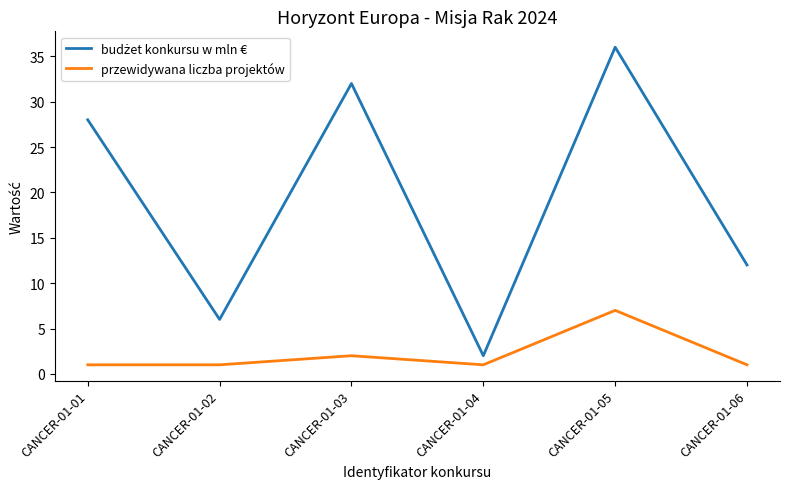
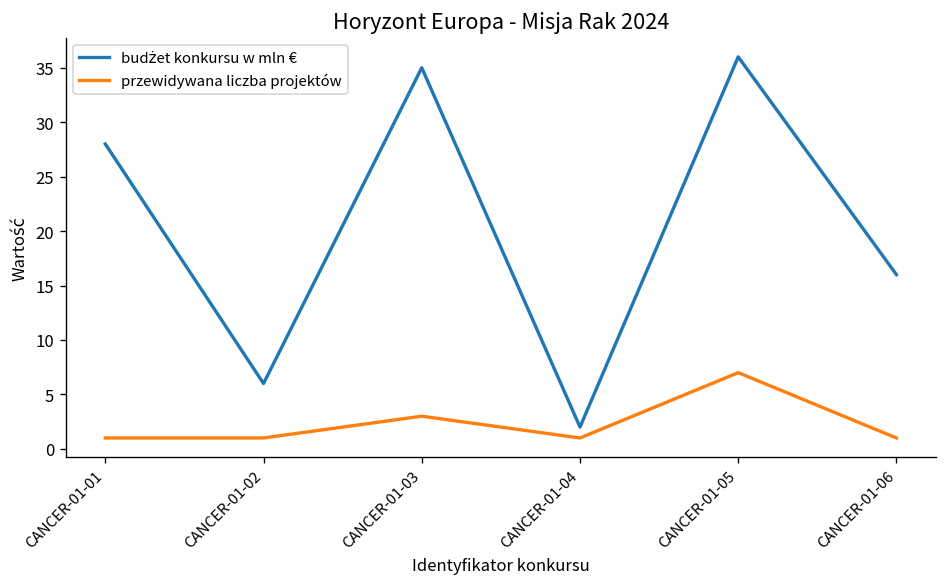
  {
    "budżet konkursu w mln €": {
      "CANCER-01-01": 28,
      "CANCER-01-02": 6,
-     "CANCER-01-03": 32,
+     "CANCER-01-03": 35,
      "CANCER-01-04": 2,
      "CANCER-01-05": 36,
-     "CANCER-01-06": 12
+     "CANCER-01-06": 16
    },
    "przewidywana liczba projektów": {
      "CANCER-01-01": 1,
      "CANCER-01-02": 1,
-     "CANCER-01-03": 2,
+     "CANCER-01-03": 3,
      "CANCER-01-04": 1,
      "CANCER-01-05": 7,
      "CANCER-01-06": 1
    }
  }
